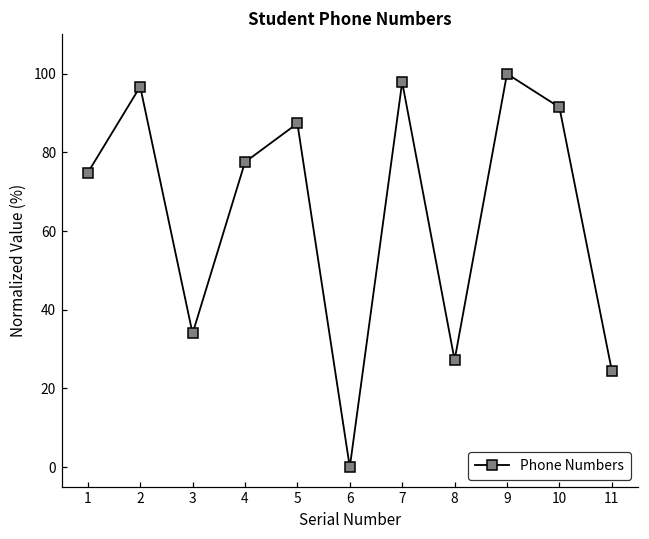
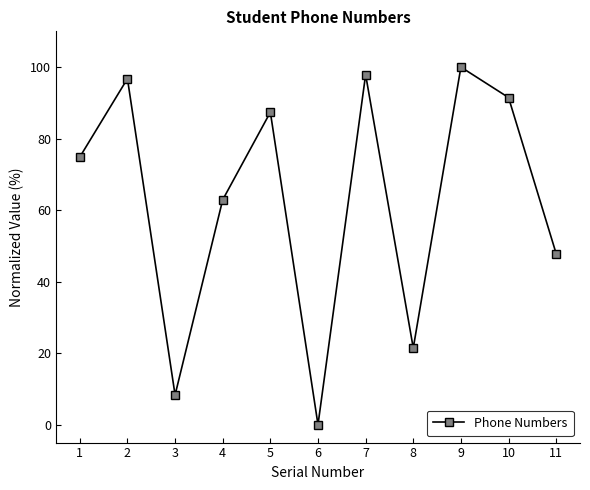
  {
    "1": 75,
    "2": 97,
-   "3": 34,
-   "4": 78,
+   "3": 8,
+   "4": 63,
    "5": 87,
    "6": 0,
    "7": 98,
-   "8": 27,
+   "8": 21,
    "9": 100,
    "10": 91,
-   "11": 25
+   "11": 48
  }
